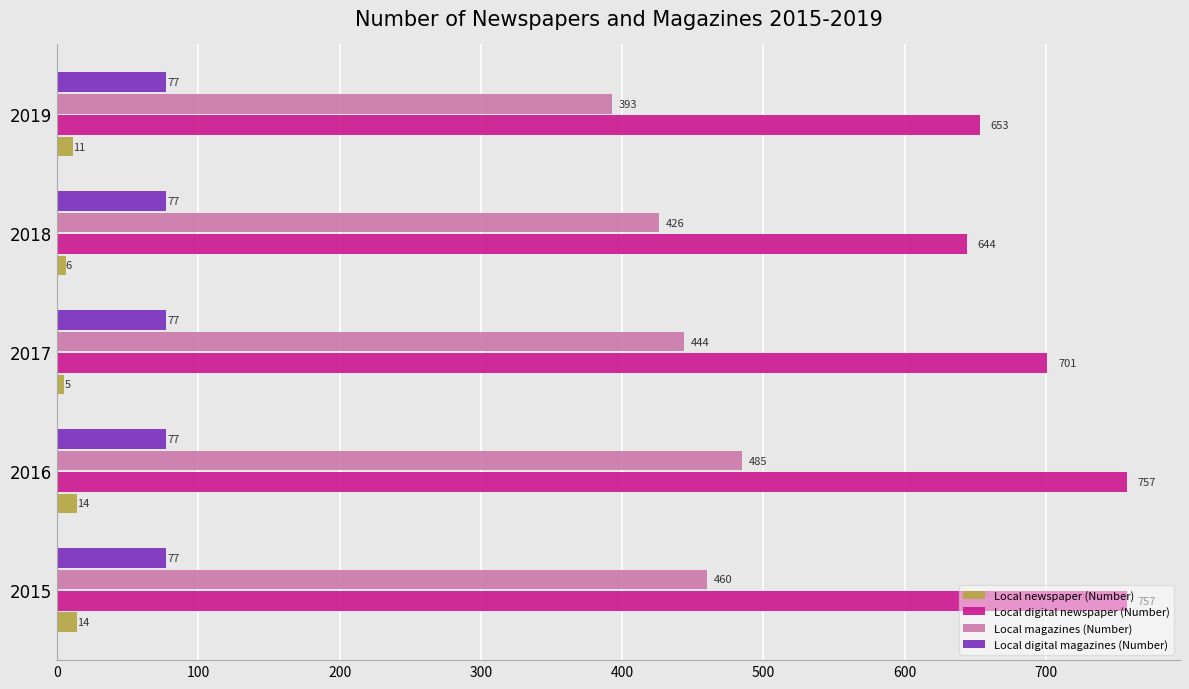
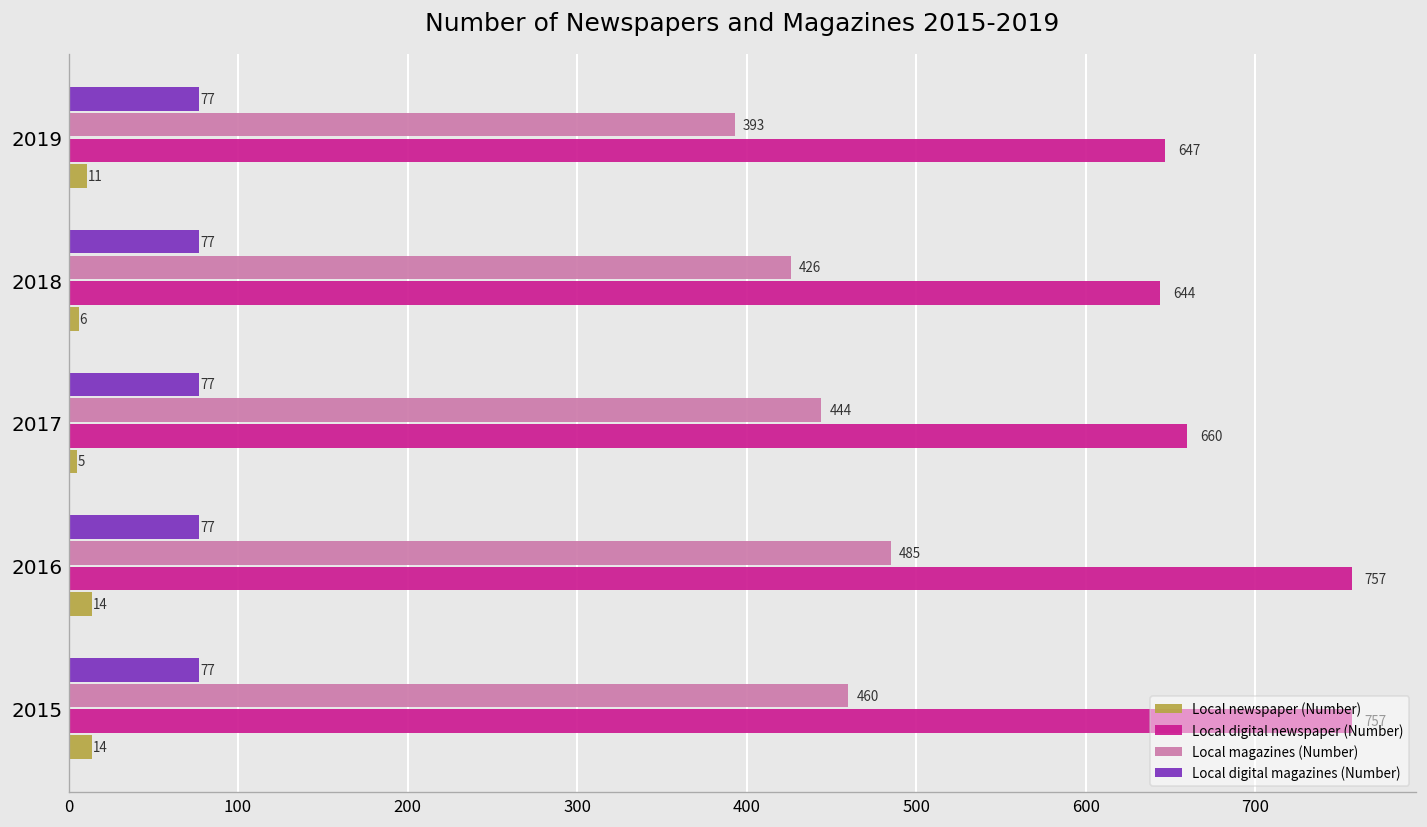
  {
    "Local newspaper (Number)": {
      "2019": 11,
      "2018": 6,
      "2017": 5,
      "2016": 14,
      "2015": 14
    },
    "Local digital newspaper (Number)": {
-     "2019": 653,
+     "2019": 647,
      "2018": 644,
-     "2017": 701,
+     "2017": 660,
      "2016": 757
    },
    "Local magazines (Number)": {
      "2019": 393,
      "2018": 426,
      "2017": 444,
      "2016": 485,
      "2015": 460
    },
    "Local digital magazines (Number)": {
      "2019": 77,
      "2018": 77,
      "2017": 77,
      "2016": 77,
      "2015": 77
    }
  }
